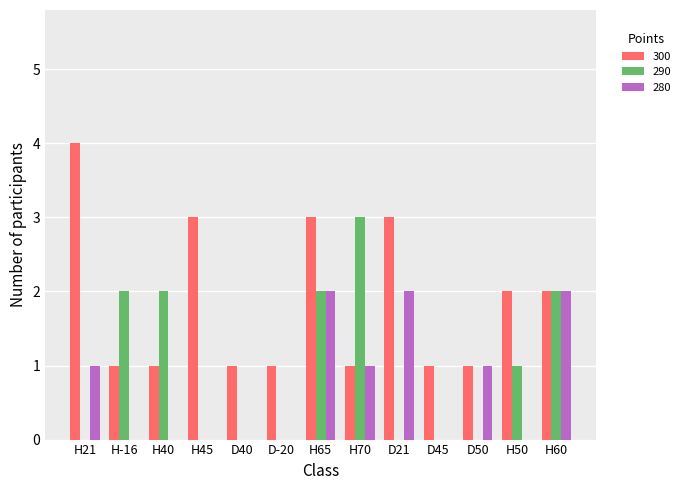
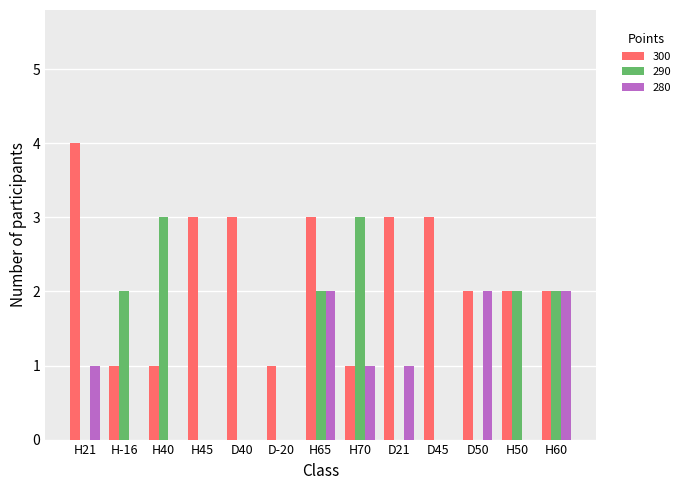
  {
    "300": {
      "H21": 4,
      "H-16": 1,
      "H40": 1,
      "H45": 3,
-     "D40": 1,
+     "D40": 3,
      "D-20": 1,
      "H65": 3,
      "H70": 1,
      "D21": 3,
-     "D45": 1,
-     "D50": 1,
+     "D45": 3,
+     "D50": 2,
      "H50": 2,
      "H60": 2
    },
    "290": {
      "H21": 0,
      "H-16": 2,
-     "H40": 2,
+     "H40": 3,
      "H45": 0,
      "D40": 0,
      "D-20": 0,
      "H65": 2,
      "H70": 3,
      "D21": 0,
      "D45": 0,
      "D50": 0,
-     "H50": 1,
+     "H50": 2,
      "H60": 2
    },
    "280": {
      "H21": 1,
      "H-16": 0,
      "H40": 0,
      "H45": 0,
      "D40": 0,
      "D-20": 0,
      "H65": 2,
      "H70": 1,
-     "D21": 2,
+     "D21": 1,
      "D45": 0,
-     "D50": 1,
+     "D50": 2,
      "H50": 0,
      "H60": 2
    }
  }
